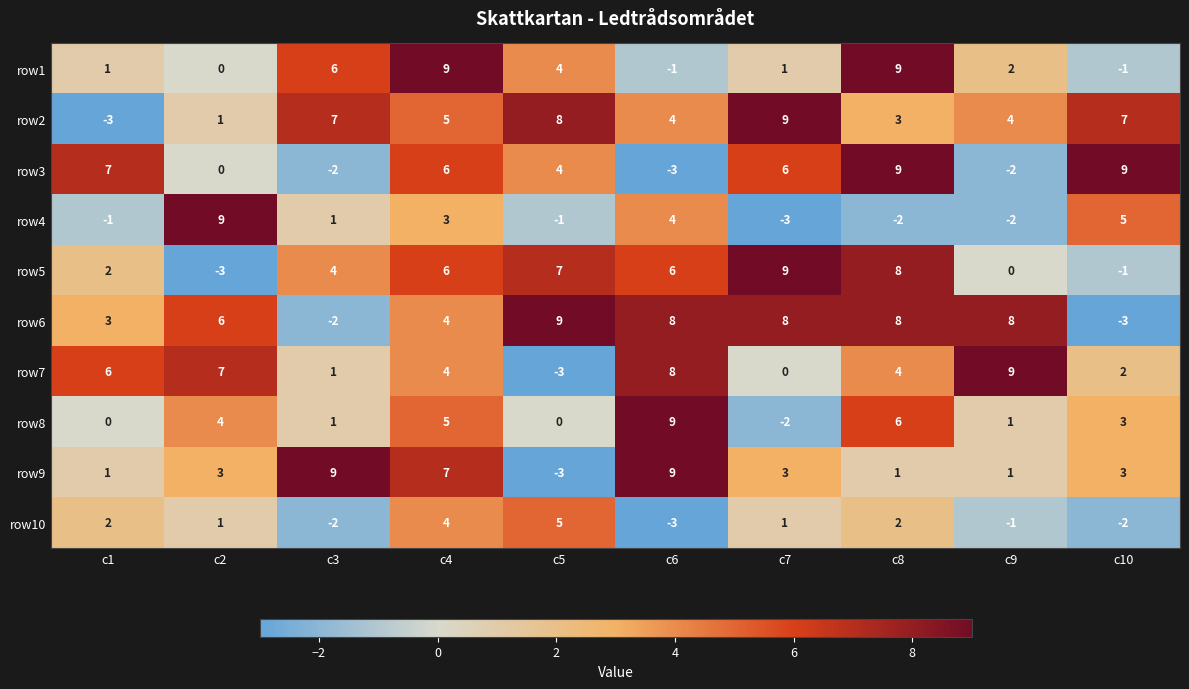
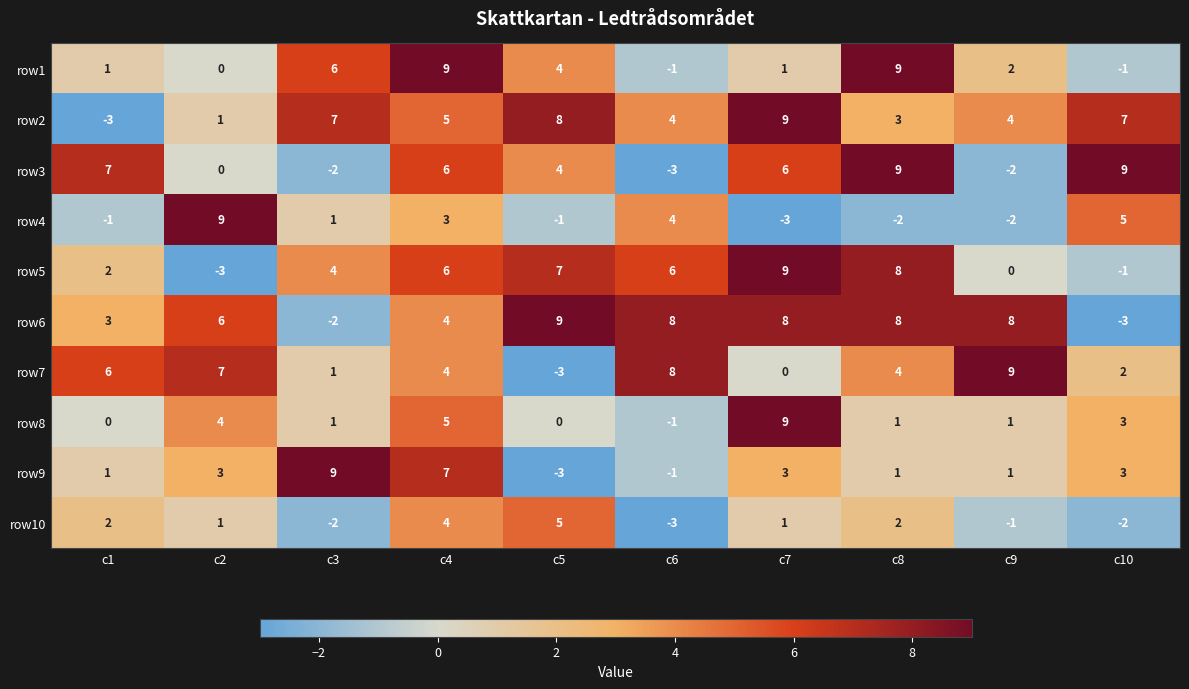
  {
    "row1": {
      "c1": 1,
      "c2": 0,
      "c3": 6,
      "c4": 9,
      "c5": 4,
      "c6": -1,
      "c7": 1,
      "c8": 9,
      "c9": 2,
      "c10": -1
    },
    "row2": {
      "c1": -3,
      "c2": 1,
      "c3": 7,
      "c4": 5,
      "c5": 8,
      "c6": 4,
      "c7": 9,
      "c8": 3,
      "c9": 4,
      "c10": 7
    },
    "row3": {
      "c1": 7,
      "c2": 0,
      "c3": -2,
      "c4": 6,
      "c5": 4,
      "c6": -3,
      "c7": 6,
      "c8": 9,
      "c9": -2,
      "c10": 9
    },
    "row4": {
      "c1": -1,
      "c2": 9,
      "c3": 1,
      "c4": 3,
      "c5": -1,
      "c6": 4,
      "c7": -3,
      "c8": -2,
      "c9": -2,
      "c10": 5
    },
    "row5": {
      "c1": 2,
      "c2": -3,
      "c3": 4,
      "c4": 6,
      "c5": 7,
      "c6": 6,
      "c7": 9,
      "c8": 8,
      "c9": 0,
      "c10": -1
    },
    "row6": {
      "c1": 3,
      "c2": 6,
      "c3": -2,
      "c4": 4,
      "c5": 9,
      "c6": 8,
      "c7": 8,
      "c8": 8,
      "c9": 8,
      "c10": -3
    },
    "row7": {
      "c1": 6,
      "c2": 7,
      "c3": 1,
      "c4": 4,
      "c5": -3,
      "c6": 8,
      "c7": 0,
      "c8": 4,
      "c9": 9,
      "c10": 2
    },
    "row8": {
      "c1": 0,
      "c2": 4,
      "c3": 1,
      "c4": 5,
      "c5": 0,
-     "c6": 9,
-     "c7": -2,
-     "c8": 6,
+     "c6": -1,
+     "c7": 9,
+     "c8": 1,
      "c9": 1,
      "c10": 3
    },
    "row9": {
      "c1": 1,
      "c2": 3,
      "c3": 9,
      "c4": 7,
      "c5": -3,
-     "c6": 9,
+     "c6": -1,
      "c7": 3,
      "c8": 1,
      "c9": 1,
      "c10": 3
    },
    "row10": {
      "c1": 2,
      "c2": 1,
      "c3": -2,
      "c4": 4,
      "c5": 5,
      "c6": -3,
      "c7": 1,
      "c8": 2,
      "c9": -1,
      "c10": -2
    }
  }
